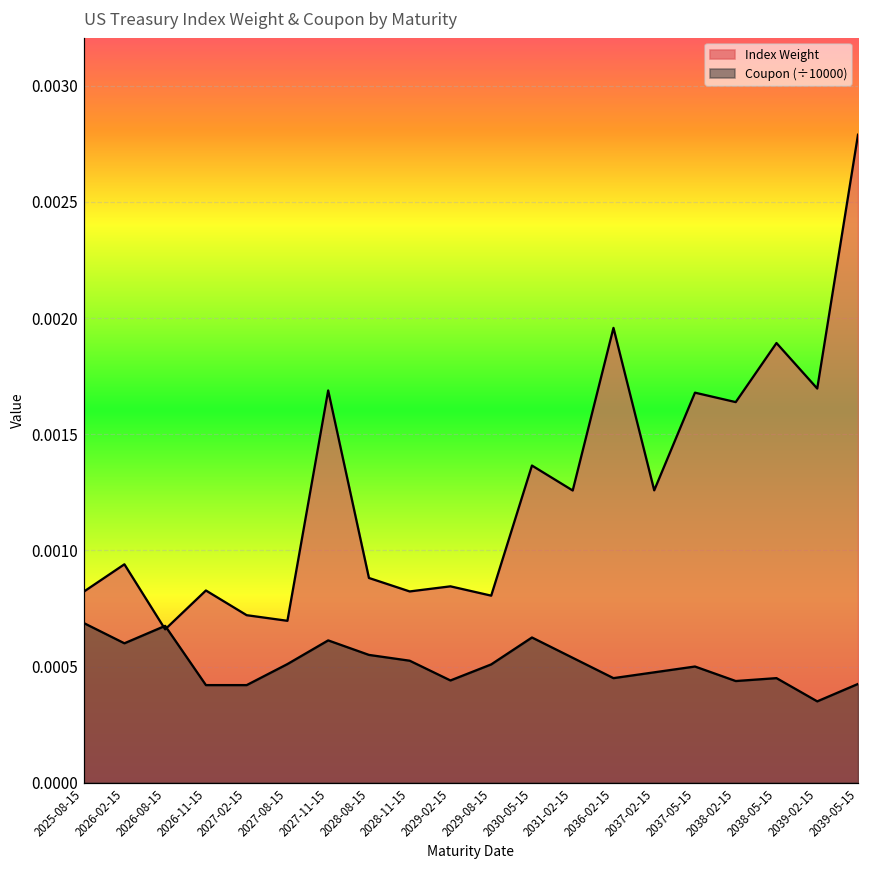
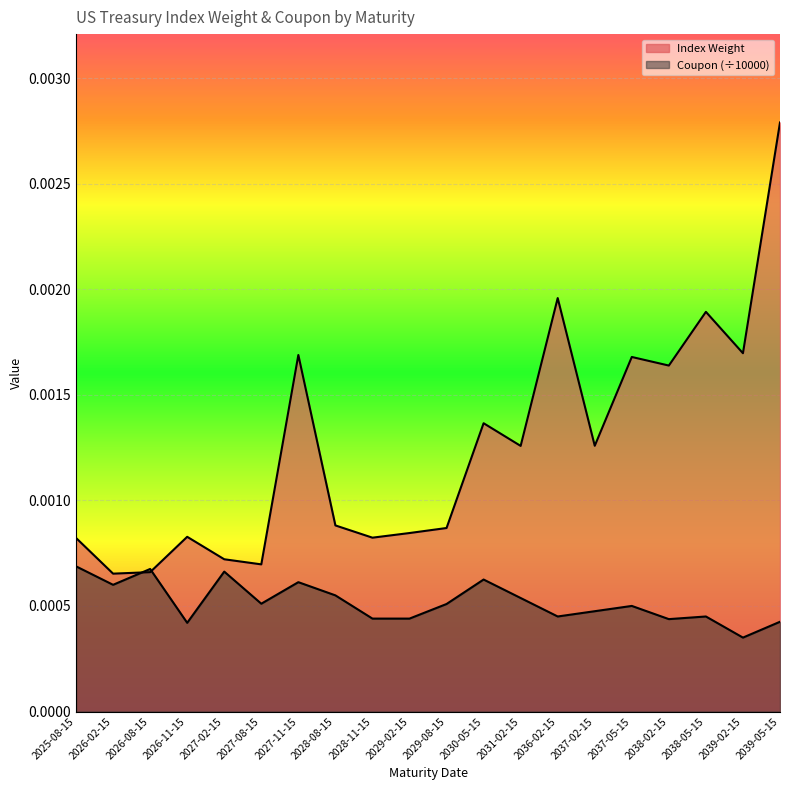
  {
    "Index Weight": {
      "2025-08-15": 0.00082,
-     "2026-02-15": 0.00094,
+     "2026-02-15": 0.00065,
      "2026-08-15": 0.00066,
      "2026-11-15": 0.00083,
      "2027-02-15": 0.00072,
      "2027-08-15": 0.00070,
      "2027-11-15": 0.00169,
      "2028-08-15": 0.00088,
      "2028-11-15": 0.00082,
      "2029-02-15": 0.00085,
-     "2029-08-15": 0.00081,
+     "2029-08-15": 0.00087,
      "2030-05-15": 0.00137,
      "2031-02-15": 0.00126,
      "2036-02-15": 0.00196,
      "2037-02-15": 0.00126,
      "2037-05-15": 0.00168,
      "2038-02-15": 0.00164,
      "2038-05-15": 0.00189,
      "2039-02-15": 0.00170,
      "2039-05-15": 0.00279
    },
    "Coupon (÷10000)": {
      "2025-08-15": 0.00069,
      "2026-02-15": 0.00060,
      "2026-08-15": 0.00068,
      "2026-11-15": 0.00042,
-     "2027-02-15": 0.00042,
+     "2027-02-15": 0.00066,
      "2027-08-15": 0.00051,
      "2027-11-15": 0.00061,
      "2028-08-15": 0.00055,
-     "2028-11-15": 0.00053,
+     "2028-11-15": 0.00044,
      "2029-02-15": 0.00044,
      "2029-08-15": 0.00051,
      "2030-05-15": 0.00063,
      "2031-02-15": 0.00054,
      "2036-02-15": 0.00045,
      "2037-02-15": 0.00048,
      "2037-05-15": 0.00050,
      "2038-02-15": 0.00044,
      "2038-05-15": 0.00045,
      "2039-02-15": 0.00035,
      "2039-05-15": 0.00043
    }
  }
